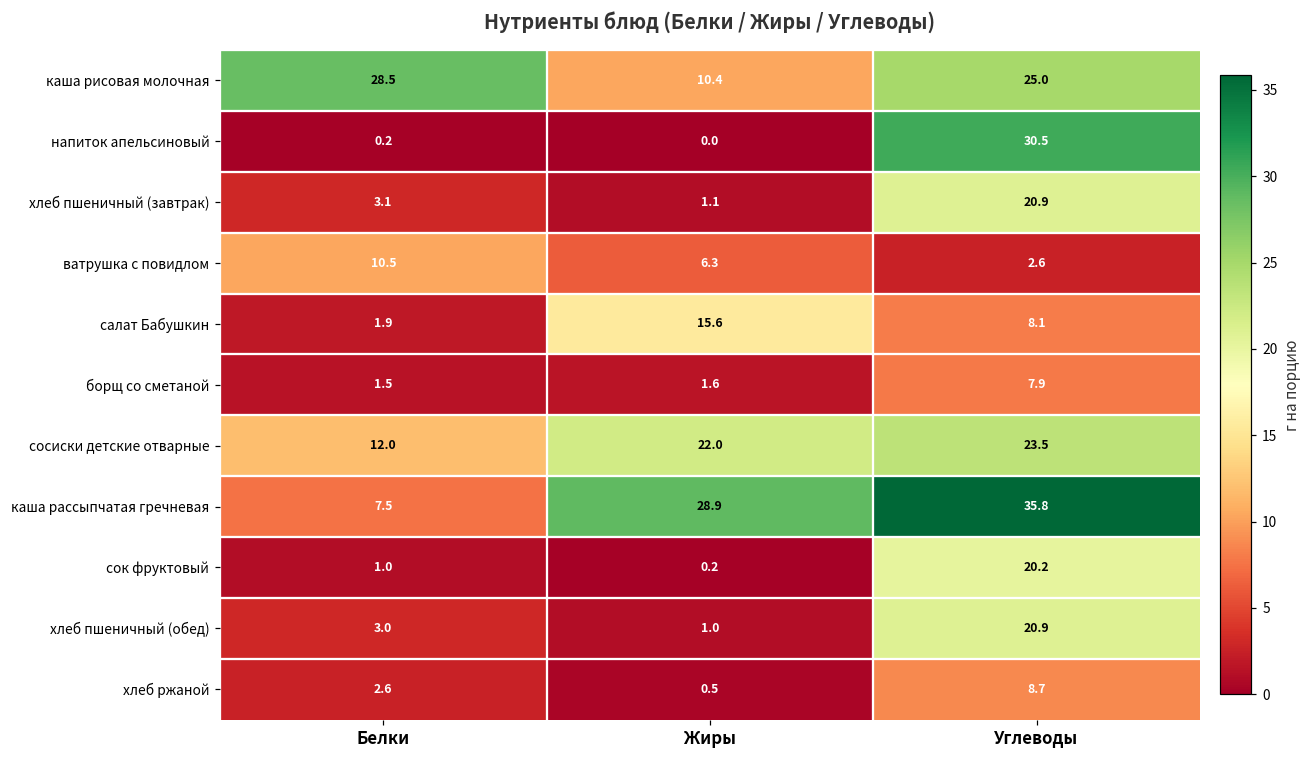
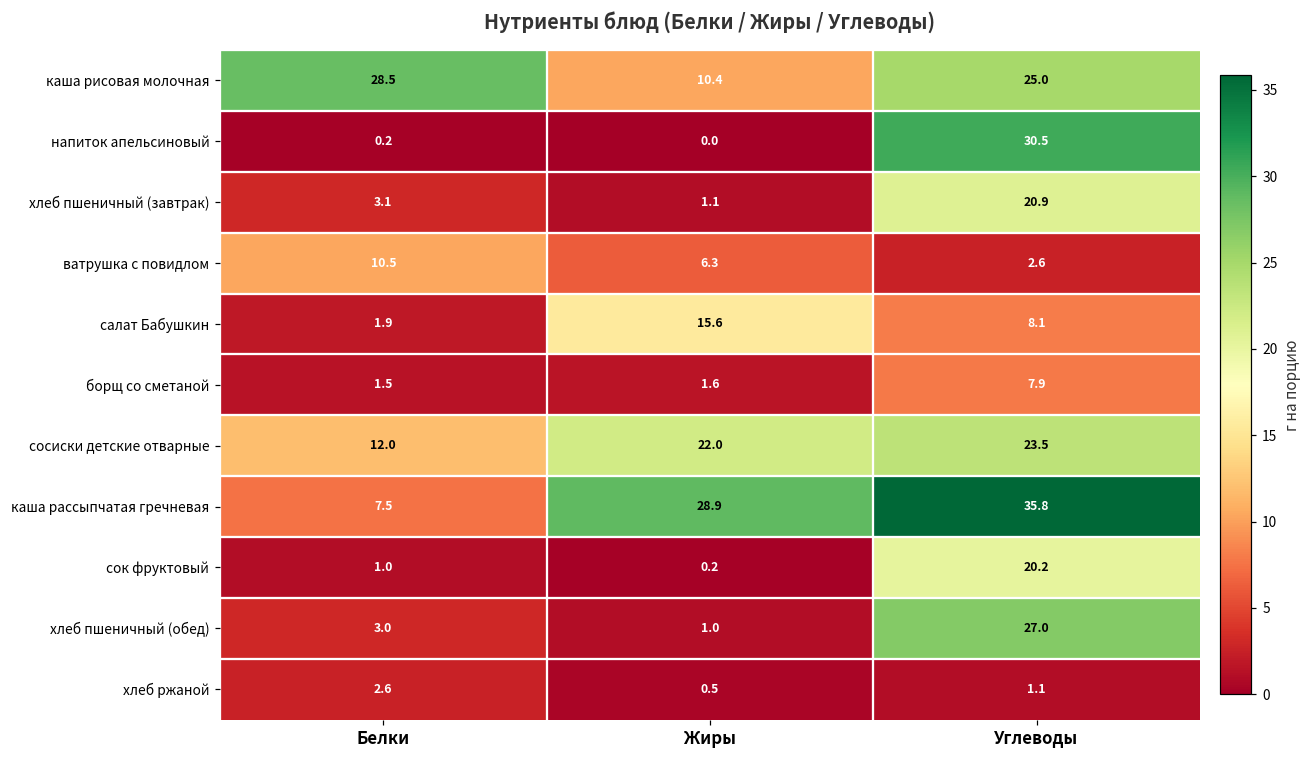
  {
    "каша рисовая молочная": {
      "Белки": 28.5,
      "Жиры": 10.4,
      "Углеводы": 25.0
    },
    "напиток апельсиновый": {
      "Белки": 0.2,
      "Жиры": 0.0,
      "Углеводы": 30.5
    },
    "хлеб пшеничный (завтрак)": {
      "Белки": 3.1,
      "Жиры": 1.1,
      "Углеводы": 20.9
    },
    "ватрушка с повидлом": {
      "Белки": 10.5,
      "Жиры": 6.3,
      "Углеводы": 2.6
    },
    "салат Бабушкин": {
      "Белки": 1.9,
      "Жиры": 15.6,
      "Углеводы": 8.1
    },
    "борщ со сметаной": {
      "Белки": 1.5,
      "Жиры": 1.6,
      "Углеводы": 7.9
    },
    "сосиски детские отварные": {
      "Белки": 12.0,
      "Жиры": 22.0,
      "Углеводы": 23.5
    },
    "каша рассыпчатая гречневая": {
      "Белки": 7.5,
      "Жиры": 28.9,
      "Углеводы": 35.8
    },
    "сок фруктовый": {
      "Белки": 1.0,
      "Жиры": 0.2,
      "Углеводы": 20.2
    },
    "хлеб пшеничный (обед)": {
      "Белки": 3.0,
      "Жиры": 1.0,
-     "Углеводы": 20.9
+     "Углеводы": 27.0
    },
    "хлеб ржаной": {
      "Белки": 2.6,
      "Жиры": 0.5,
-     "Углеводы": 8.7
+     "Углеводы": 1.1
    }
  }
